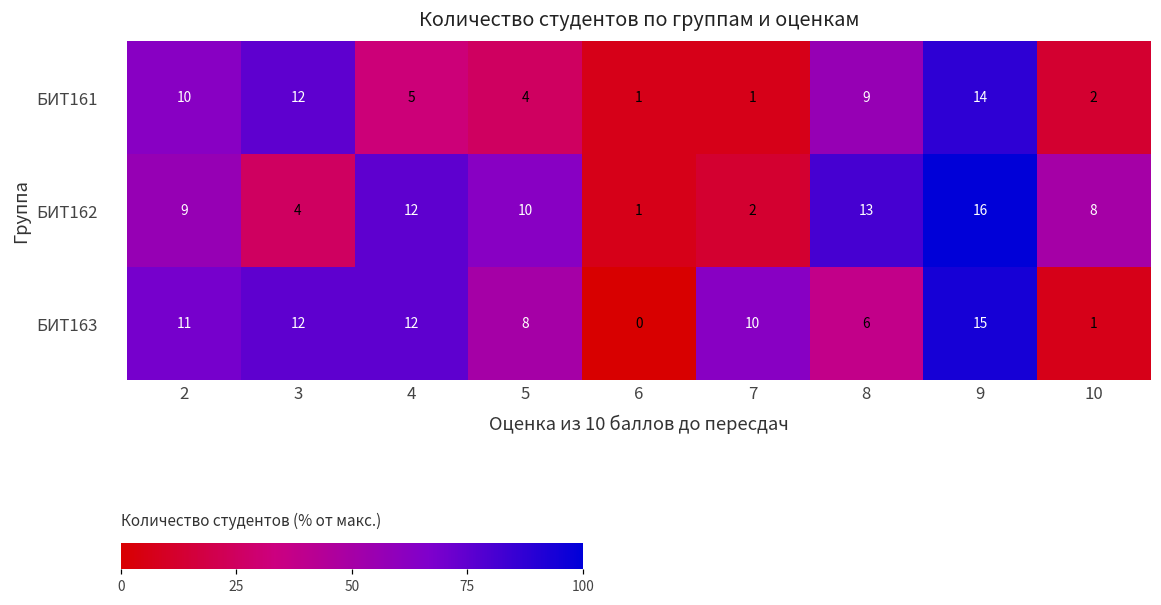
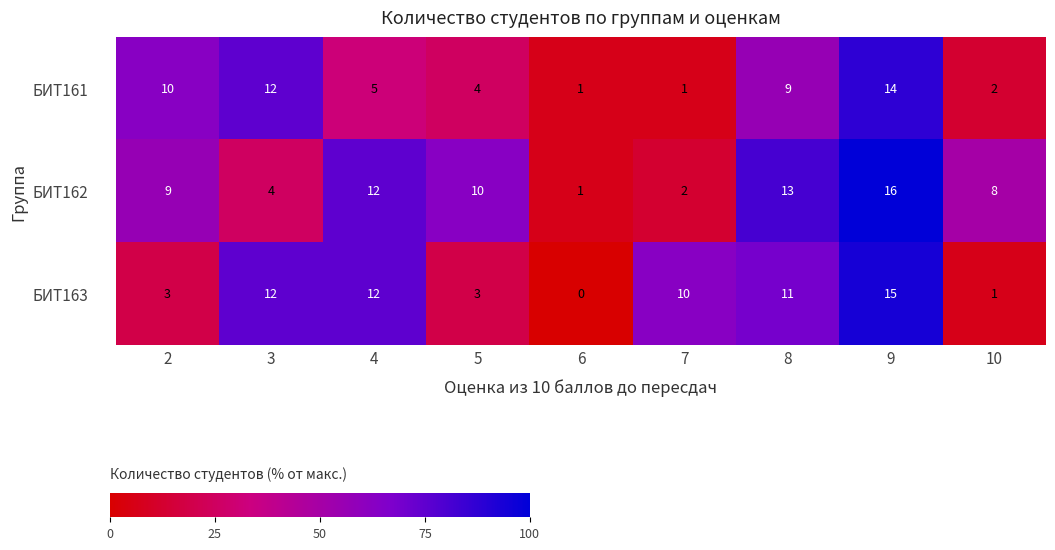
  {
    "БИТ161": {
      "2": 10,
      "3": 12,
      "4": 5,
      "5": 4,
      "6": 1,
      "7": 1,
      "8": 9,
      "9": 14,
      "10": 2
    },
    "БИТ162": {
      "2": 9,
      "3": 4,
      "4": 12,
      "5": 10,
      "6": 1,
      "7": 2,
      "8": 13,
      "9": 16,
      "10": 8
    },
    "БИТ163": {
-     "2": 11,
+     "2": 3,
      "3": 12,
      "4": 12,
-     "5": 8,
+     "5": 3,
      "6": 0,
      "7": 10,
-     "8": 6,
+     "8": 11,
      "9": 15,
      "10": 1
    }
  }
